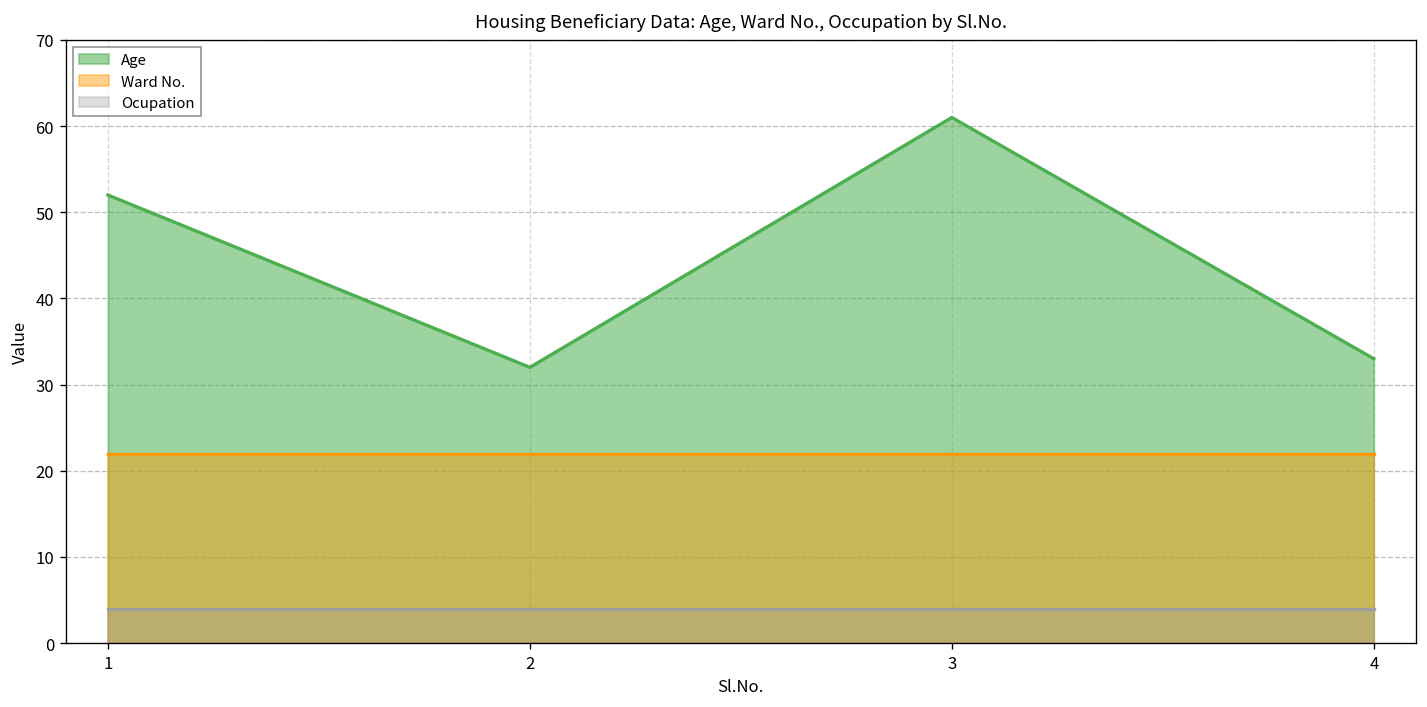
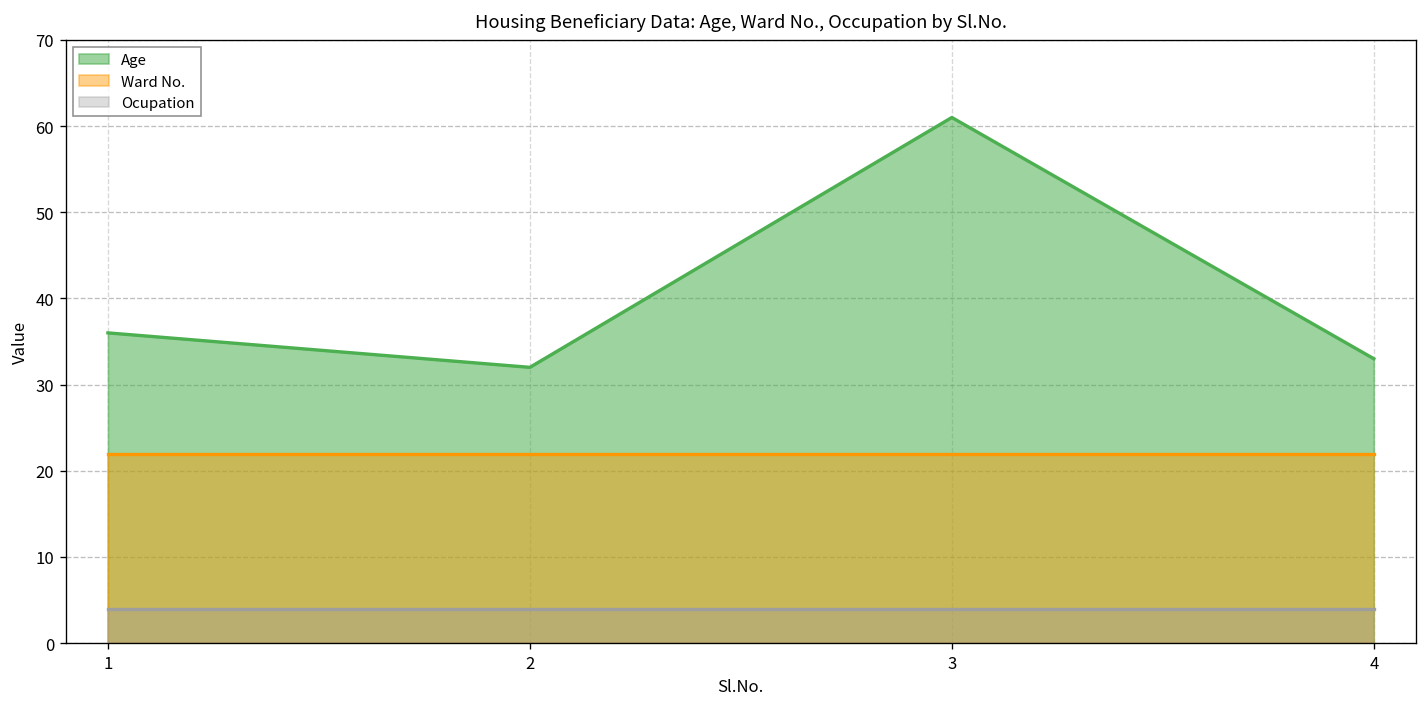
  {
    "Age": {
-     "1": 52,
+     "1": 36,
      "2": 32,
      "3": 61,
      "4": 33
    },
    "Ward No.": {
      "1": 22,
      "2": 22,
      "3": 22,
      "4": 22
    },
    "Ocupation": {
      "1": 4,
      "2": 4,
      "3": 4,
      "4": 4
    }
  }
